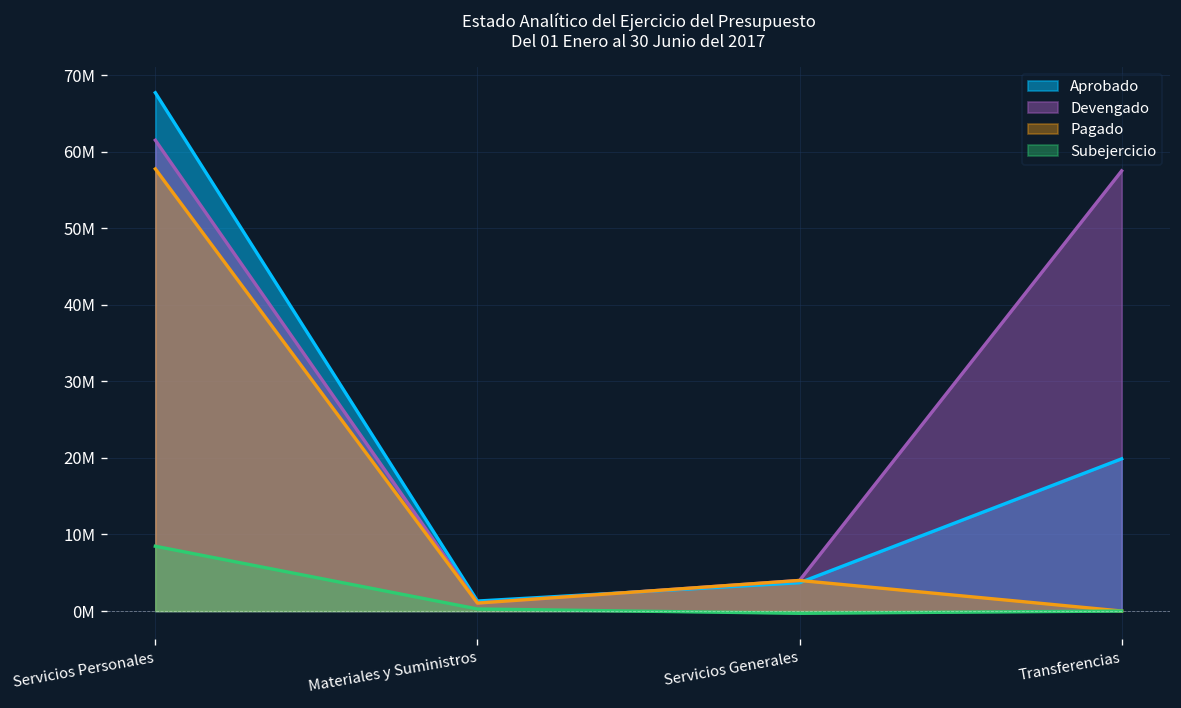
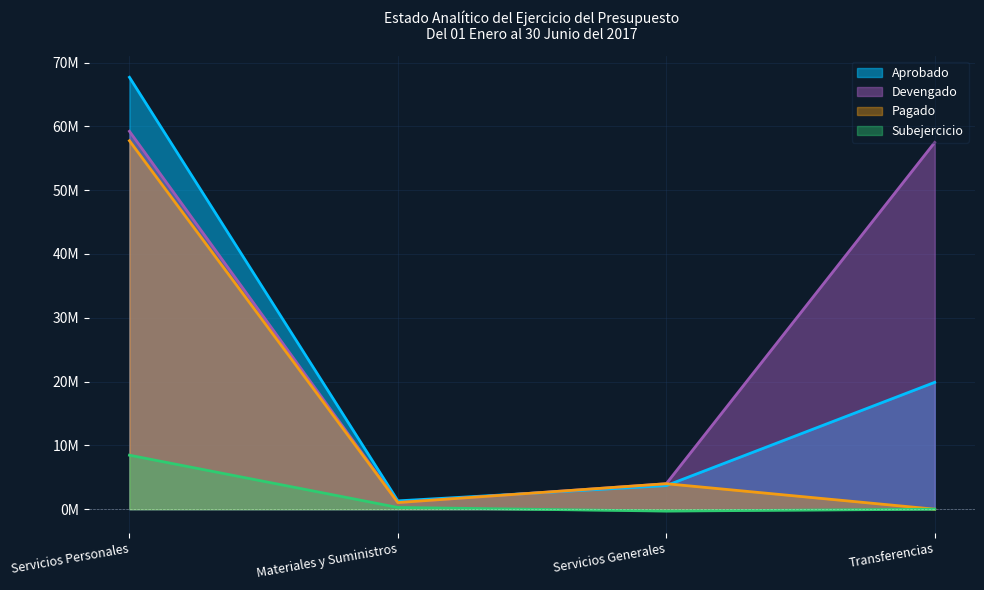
  {
    "Aprobado": {
      "Servicios Personales": 68000000,
      "Transferencias": 20000000
    },
    "Devengado": {
-     "Servicios Personales": 61000000
+     "Servicios Personales": 59000000
    },
    "Pagado": {
      "Servicios Personales": 58000000
    }
  }
